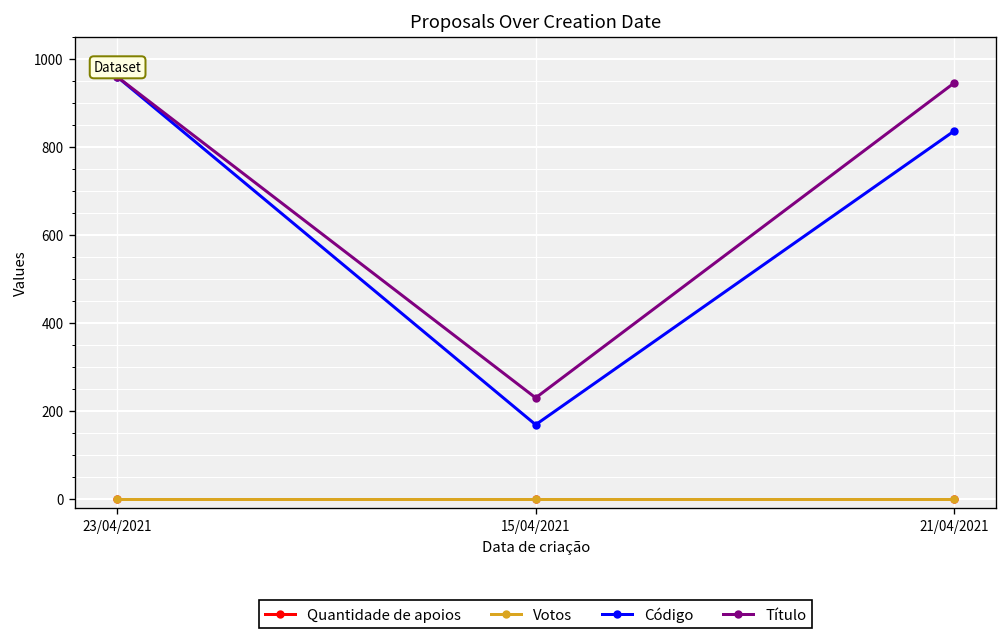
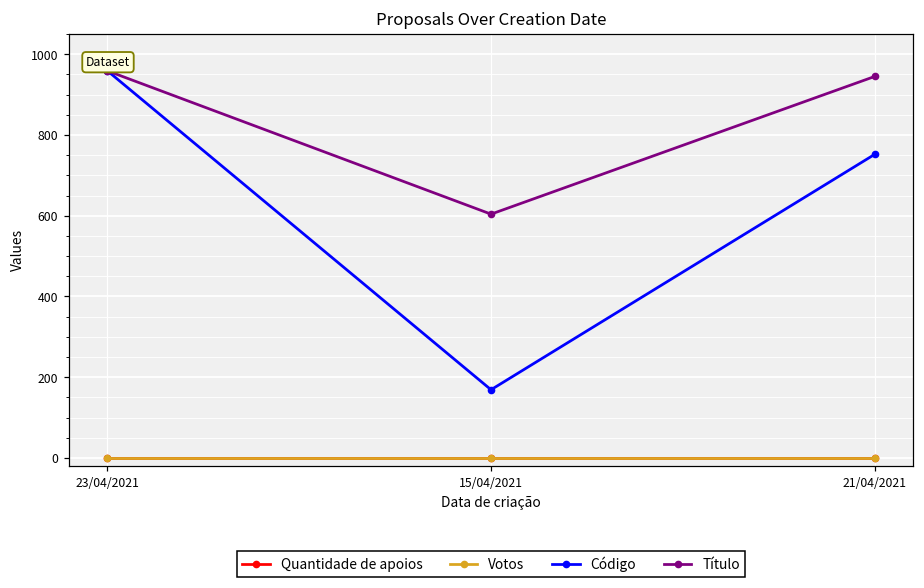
  {
    "Votos": {
      "23/04/2021": 0,
      "15/04/2021": 0,
      "21/04/2021": 0
    },
    "Código": {
      "15/04/2021": 170,
-     "21/04/2021": 840
+     "21/04/2021": 750
    },
    "Título": {
-     "15/04/2021": 230,
+     "15/04/2021": 600,
      "21/04/2021": 950
    }
  }
